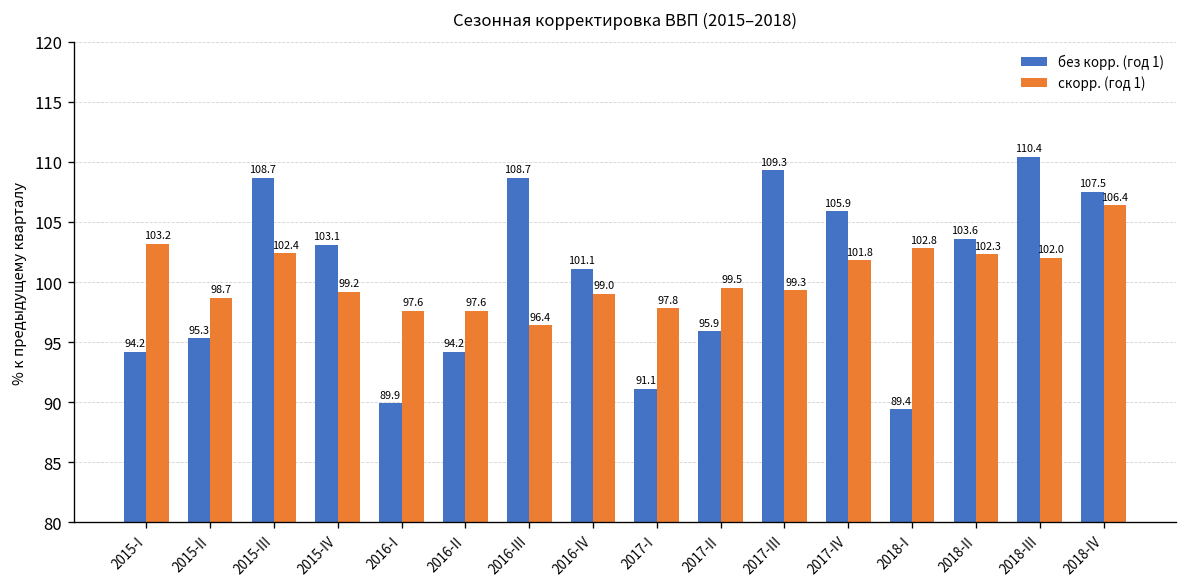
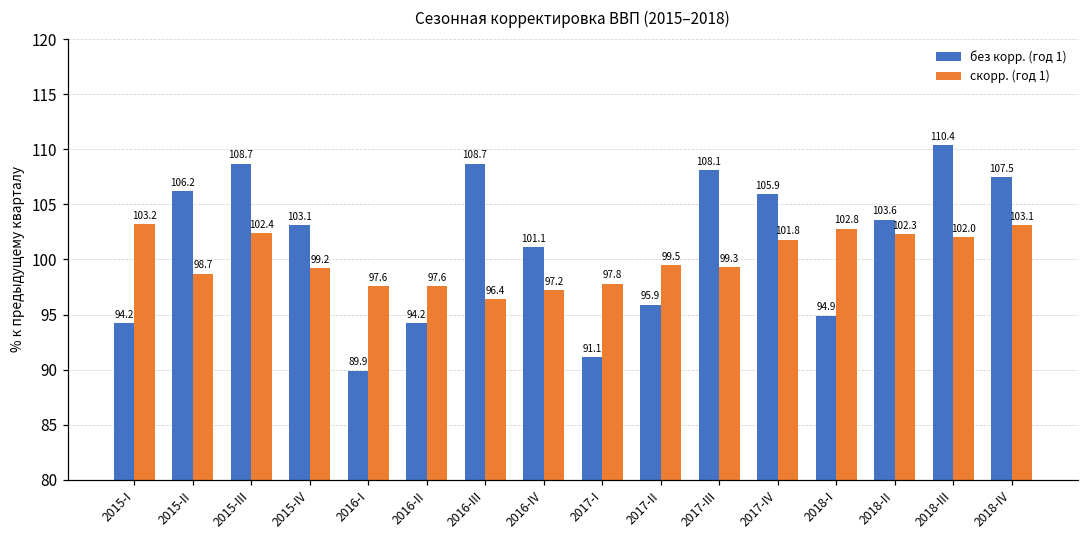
  {
    "без корр. (год 1)": {
      "2015-I": 94.2,
-     "2015-II": 95.3,
+     "2015-II": 106.2,
      "2015-III": 108.7,
      "2015-IV": 103.1,
      "2016-I": 89.9,
      "2016-II": 94.2,
      "2016-III": 108.7,
      "2016-IV": 101.1,
      "2017-I": 91.1,
      "2017-II": 95.9,
-     "2017-III": 109.3,
+     "2017-III": 108.1,
      "2017-IV": 105.9,
-     "2018-I": 89.4,
+     "2018-I": 94.9,
      "2018-II": 103.6,
      "2018-III": 110.4,
      "2018-IV": 107.5
    },
    "скорр. (год 1)": {
      "2015-I": 103.2,
      "2015-II": 98.7,
      "2015-III": 102.4,
      "2015-IV": 99.2,
      "2016-I": 97.6,
      "2016-II": 97.6,
      "2016-III": 96.4,
-     "2016-IV": 99.0,
+     "2016-IV": 97.2,
      "2017-I": 97.8,
      "2017-II": 99.5,
      "2017-III": 99.3,
      "2017-IV": 101.8,
      "2018-I": 102.8,
      "2018-II": 102.3,
      "2018-III": 102.0,
-     "2018-IV": 106.4
+     "2018-IV": 103.1
    }
  }
